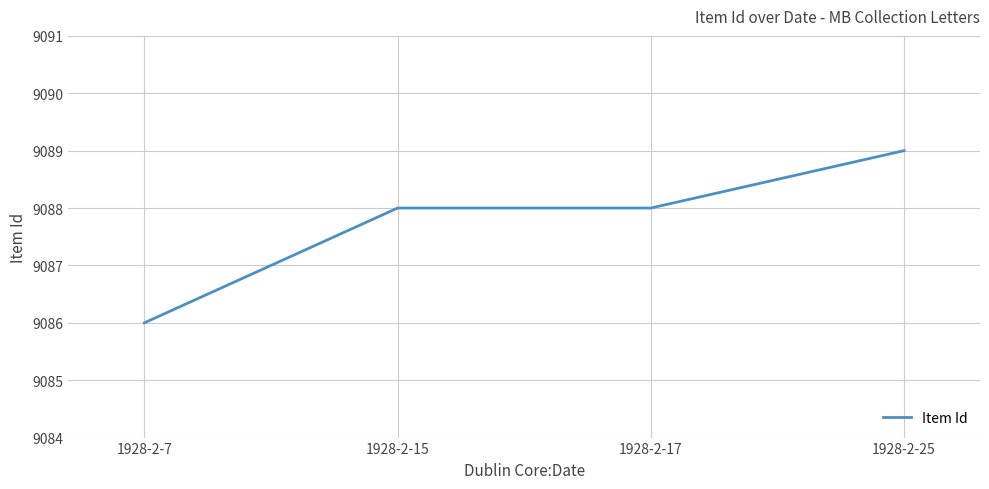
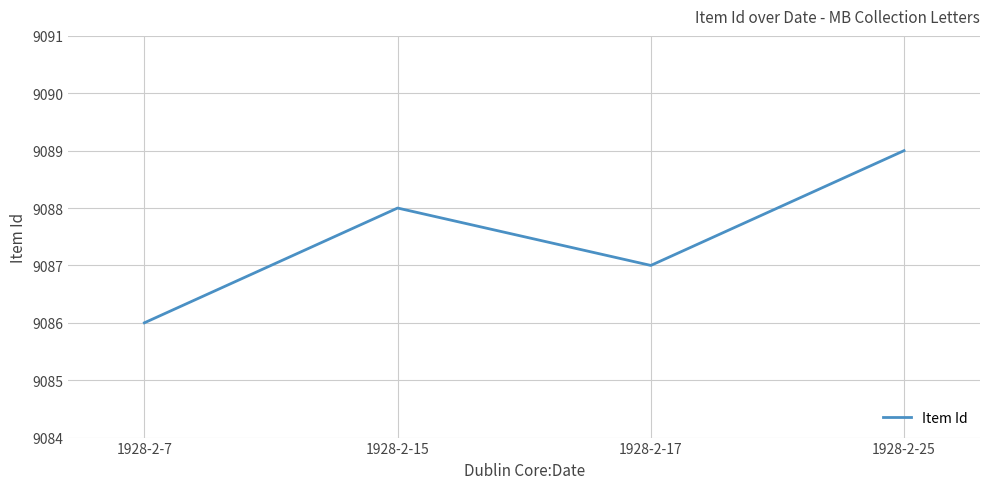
  {
    "1928-2-7": 9086,
    "1928-2-15": 9088,
-   "1928-2-17": 9088,
+   "1928-2-17": 9087,
    "1928-2-25": 9089
  }
